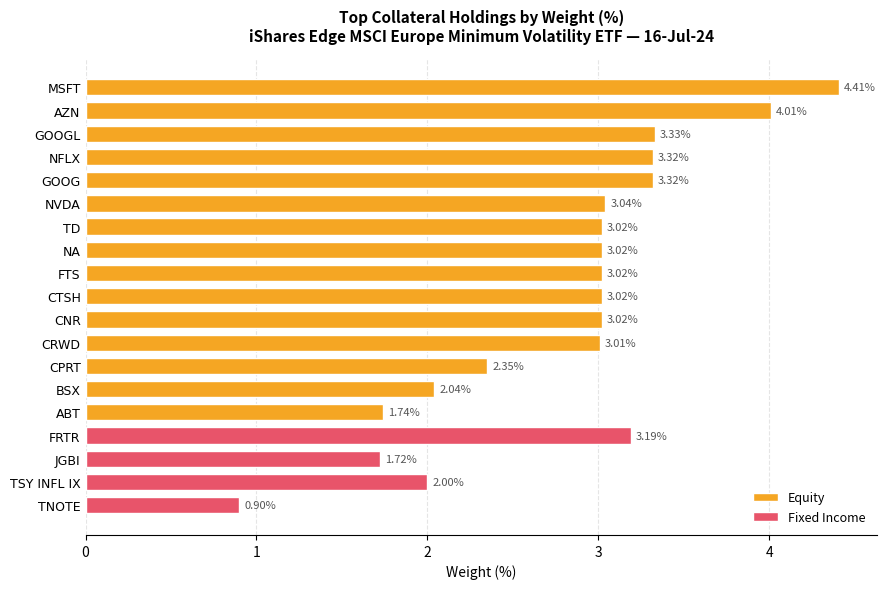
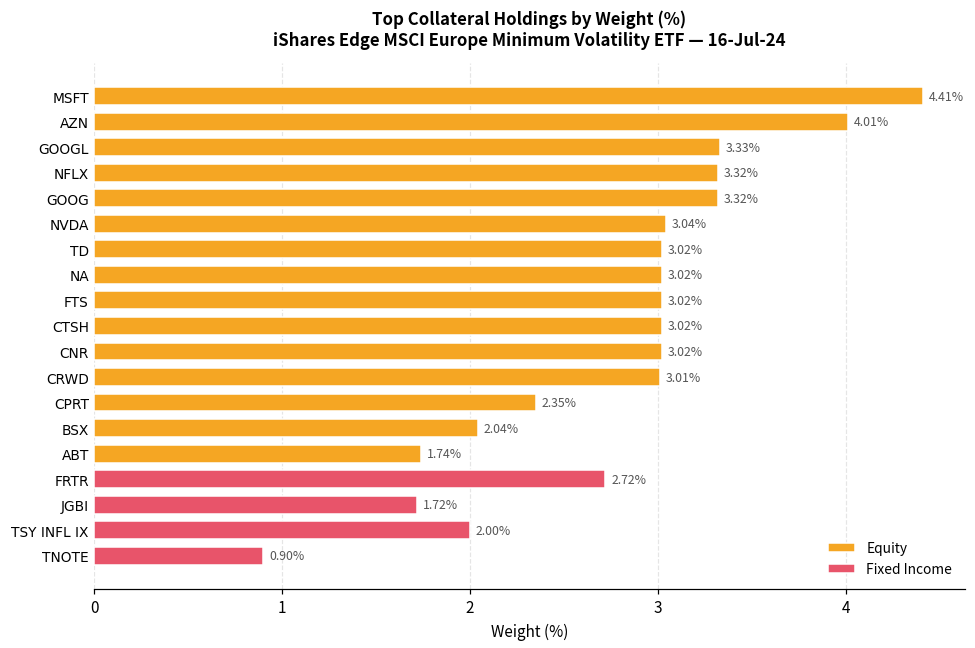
  {
    "Equity": {
      "MSFT": "4.41%",
      "AZN": "4.01%",
      "GOOGL": "3.33%",
      "NFLX": "3.32%",
      "GOOG": "3.32%",
      "NVDA": "3.04%",
      "TD": "3.02%",
      "NA": "3.02%",
      "FTS": "3.02%",
      "CTSH": "3.02%",
      "CNR": "3.02%",
      "CRWD": "3.01%",
      "CPRT": "2.35%",
      "BSX": "2.04%",
      "ABT": "1.74%"
    },
    "Fixed Income": {
-     "FRTR": "3.19%",
+     "FRTR": "2.72%",
      "JGBI": "1.72%",
      "TSY INFL IX": "2.00%",
      "TNOTE": "0.90%"
    }
  }
